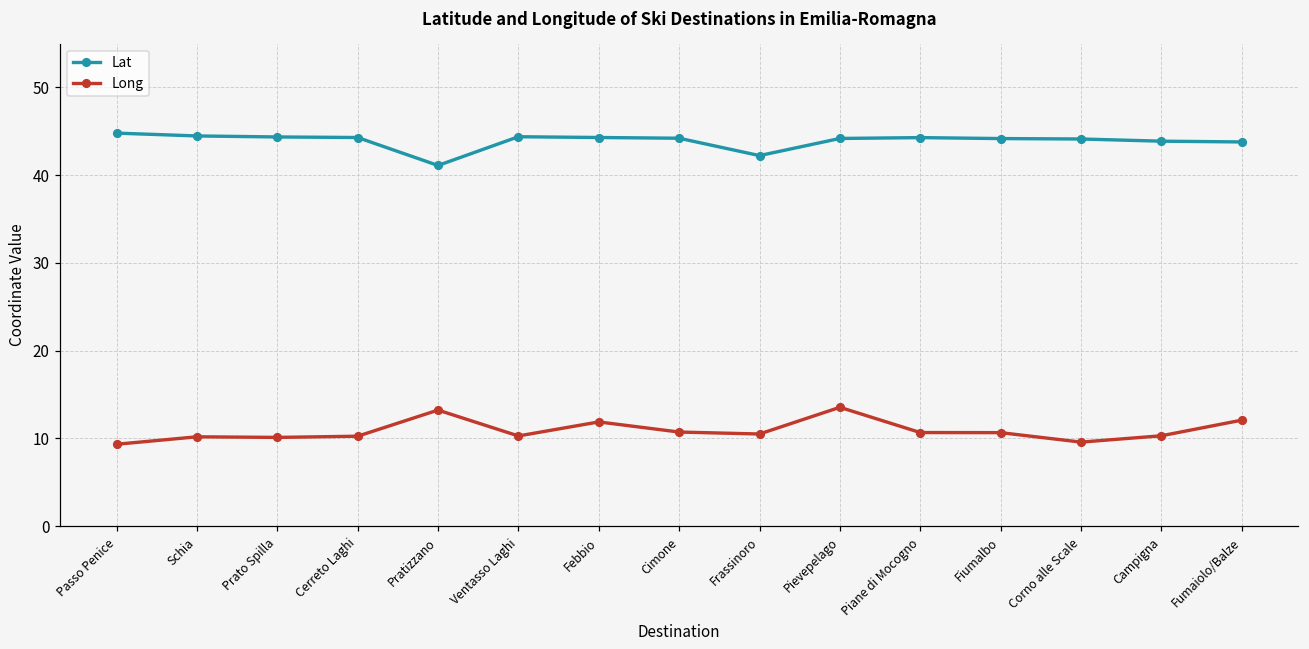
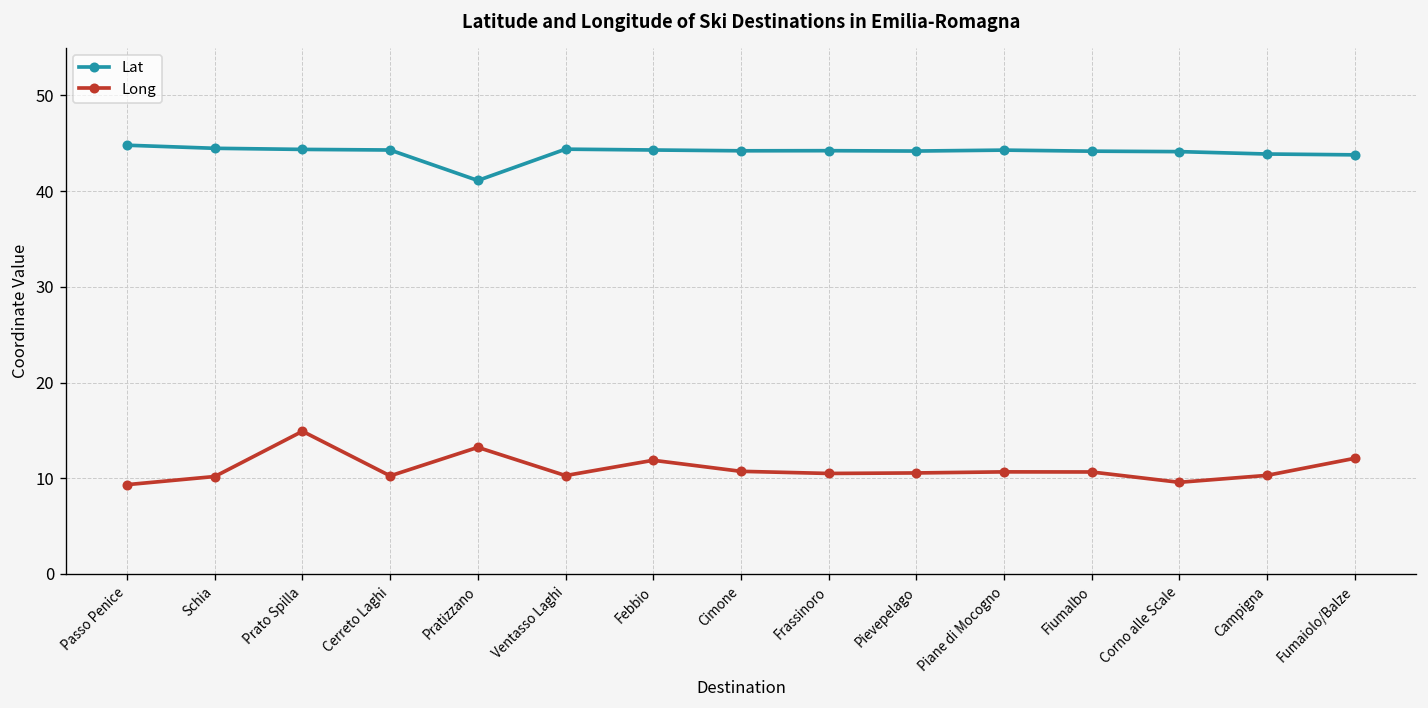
  {
    "Lat": {
      "Passo Penice": 45,
      "Schia": 44,
      "Prato Spilla": 44,
      "Cerreto Laghi": 44,
      "Pratizzano": 41,
      "Ventasso Laghi": 44,
      "Febbio": 44,
      "Cimone": 44,
-     "Frassinoro": 42,
+     "Frassinoro": 44,
      "Pievepelago": 44,
      "Piane di Mocogno": 44,
      "Fiumalbo": 44,
      "Corno alle Scale": 44,
      "Campigna": 44,
      "Fumaiolo/Balze": 44
    },
    "Long": {
      "Passo Penice": 9,
      "Schia": 10,
-     "Prato Spilla": 10,
+     "Prato Spilla": 15,
      "Cerreto Laghi": 10,
      "Pratizzano": 13,
      "Ventasso Laghi": 10,
      "Febbio": 12,
      "Cimone": 11,
      "Frassinoro": 10,
-     "Pievepelago": 14,
+     "Pievepelago": 11,
      "Piane di Mocogno": 11,
      "Fiumalbo": 11,
      "Corno alle Scale": 10,
      "Campigna": 10,
      "Fumaiolo/Balze": 12
    }
  }
